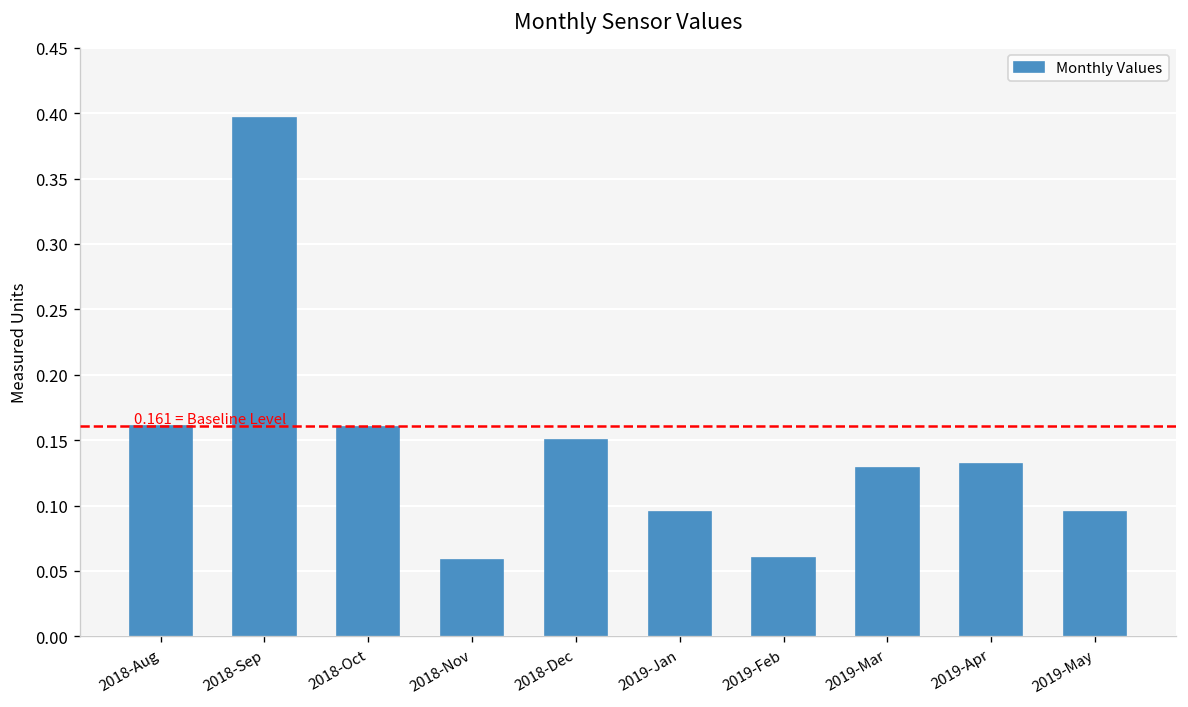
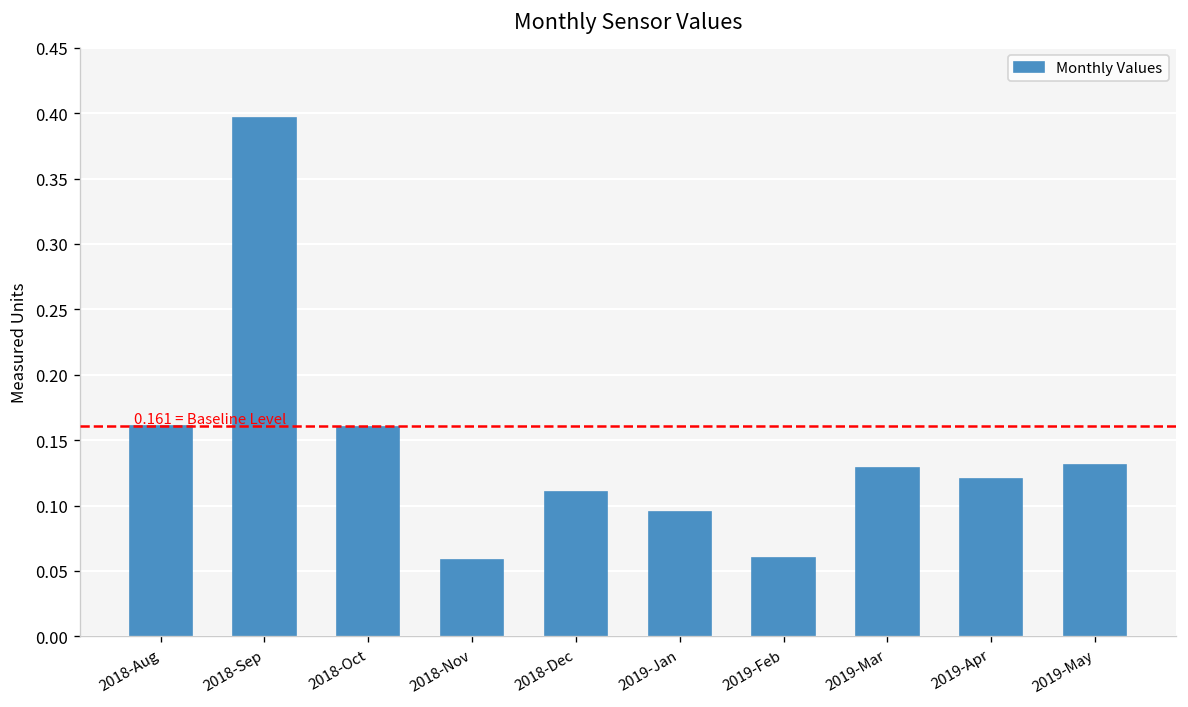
  {
    "2018-Sep": 0.396,
    "2018-Oct": 0.160,
    "2018-Nov": 0.058,
-   "2018-Dec": 0.15,
+   "2018-Dec": 0.11,
    "2019-Jan": 0.095,
    "2019-Feb": 0.060,
    "2019-Mar": 0.129,
-   "2019-Apr": 0.132,
-   "2019-May": 0.095
+   "2019-Apr": 0.120,
+   "2019-May": 0.131
  }
